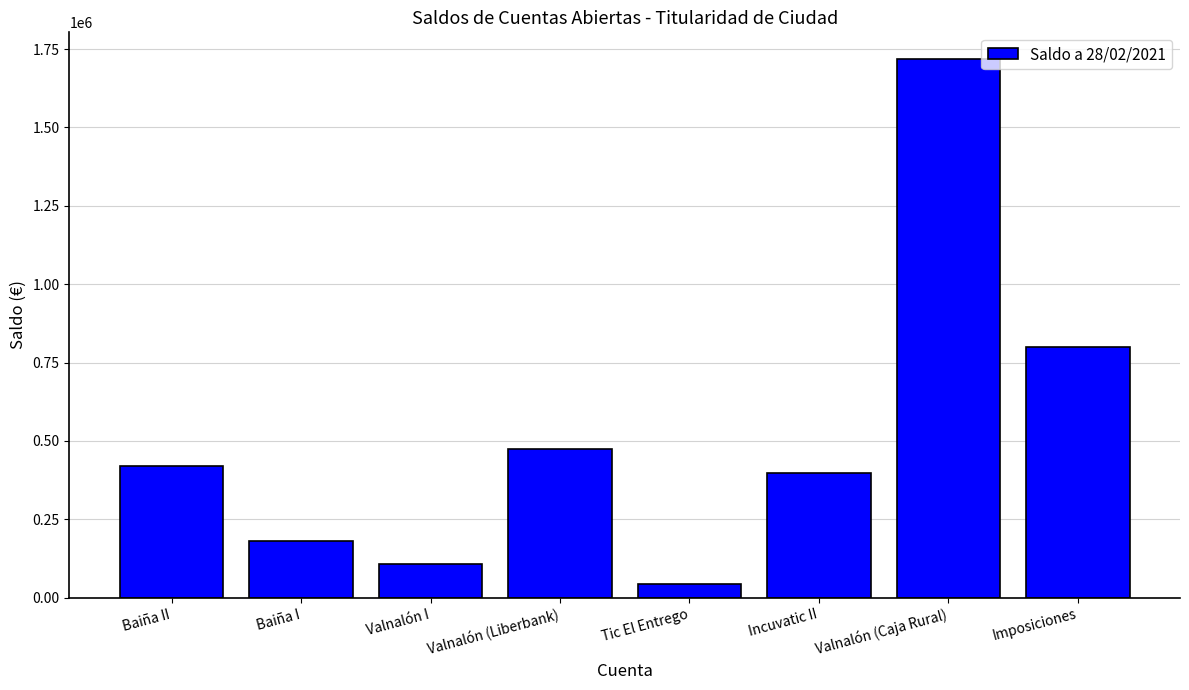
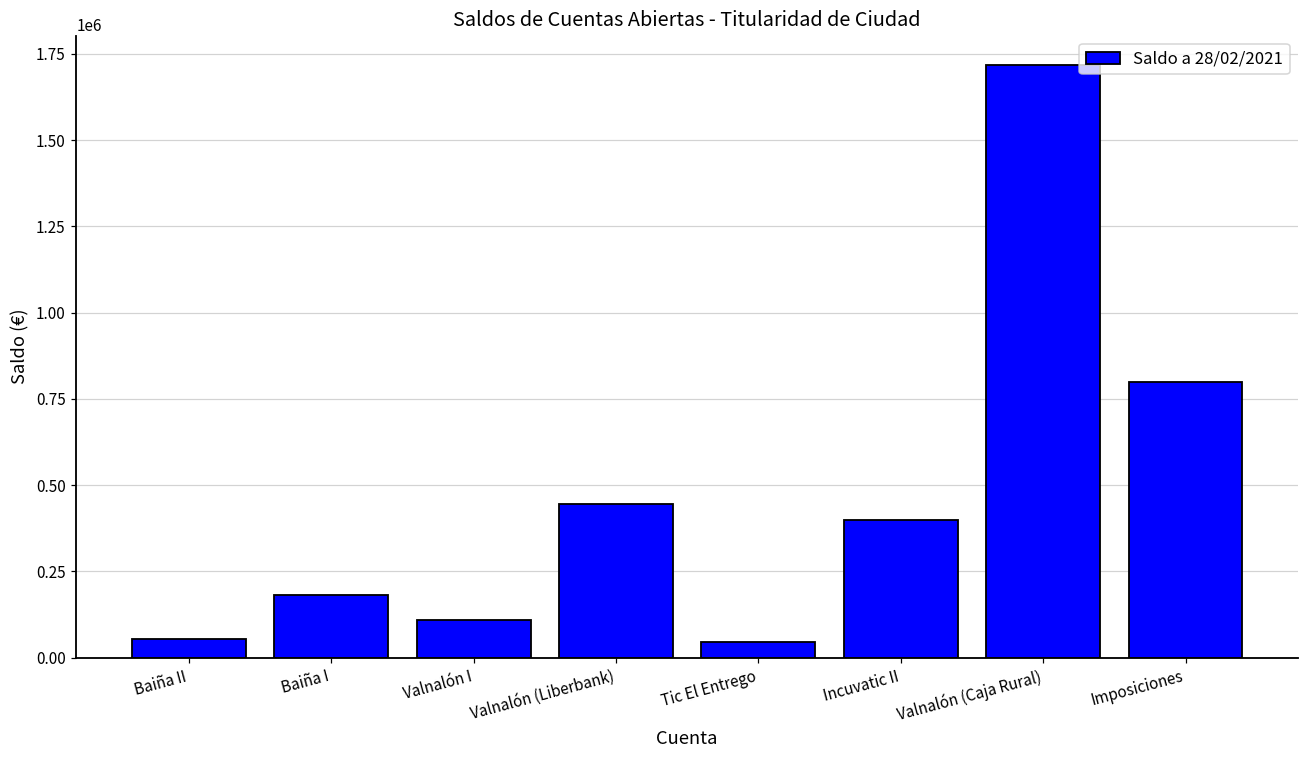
  {
-   "Baiña II": 420000,
+   "Baiña II": 50000,
    "Baiña I": 180000,
    "Valnalón I": 110000,
-   "Valnalón (Liberbank)": 480000,
+   "Valnalón (Liberbank)": 450000,
    "Tic El Entrego": 40000,
    "Incuvatic II": 400000,
    "Valnalón (Caja Rural)": 1720000,
    "Imposiciones": 800000
  }
